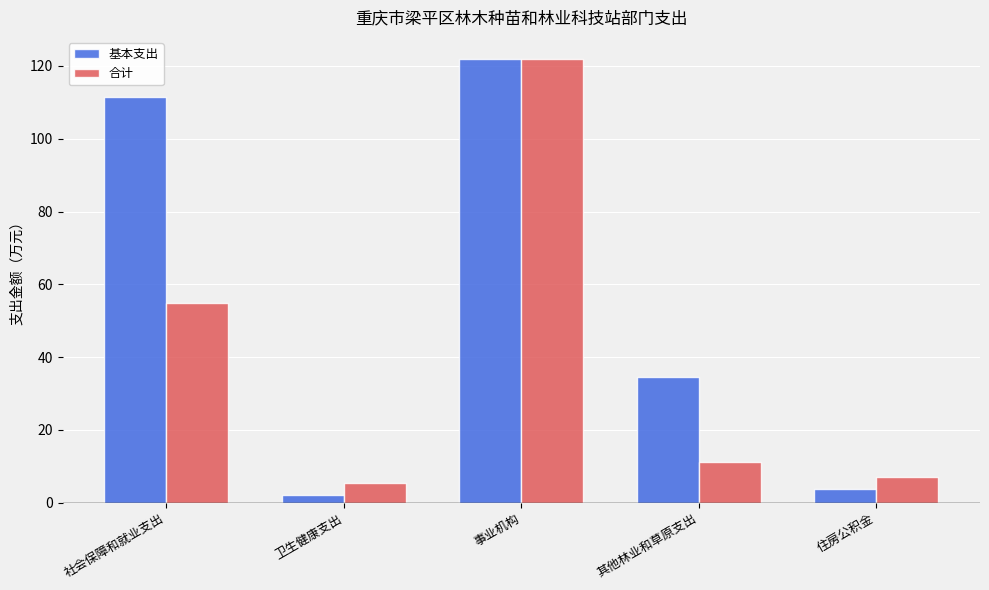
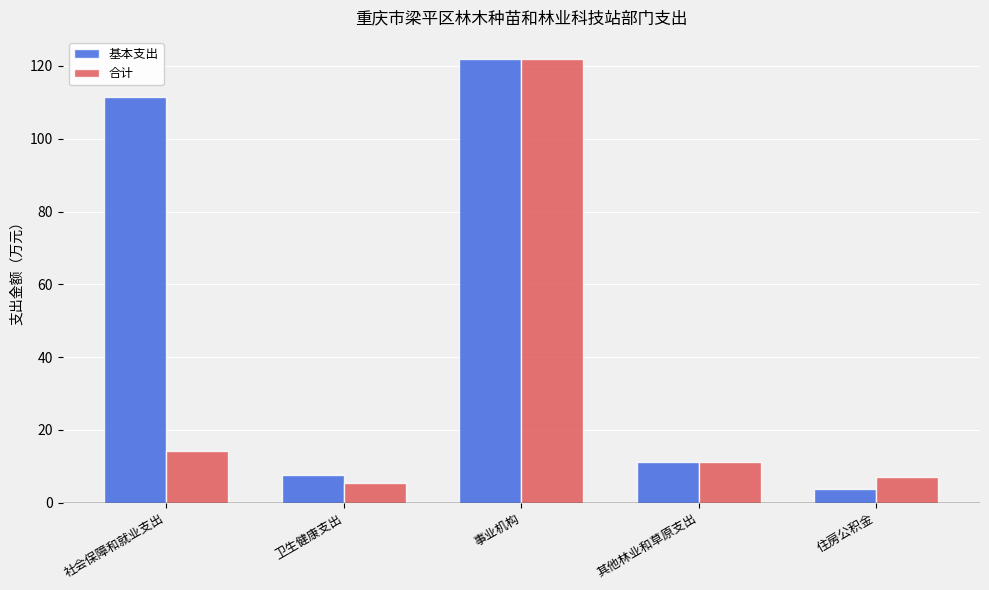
  {
    "基本支出": {
      "社会保障和就业支出": 112,
-     "卫生健康支出": 2,
+     "卫生健康支出": 8,
      "事业机构": 122,
-     "其他林业和草原支出": 35,
+     "其他林业和草原支出": 11,
      "住房公积金": 4
    },
    "合计": {
-     "社会保障和就业支出": 55,
+     "社会保障和就业支出": 14,
      "卫生健康支出": 5,
      "事业机构": 122,
      "其他林业和草原支出": 11,
      "住房公积金": 7
    }
  }
